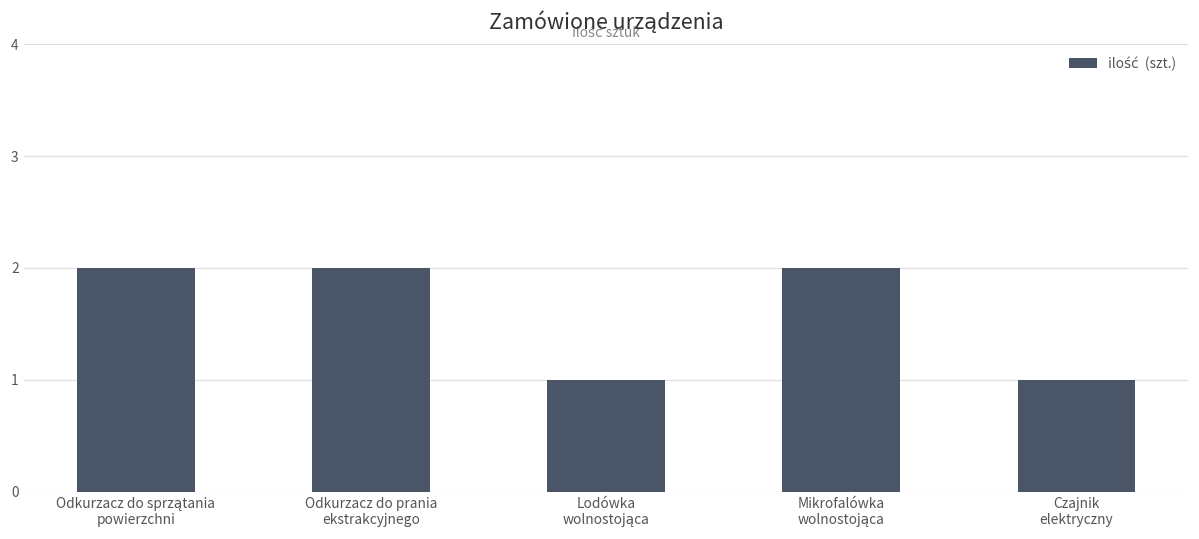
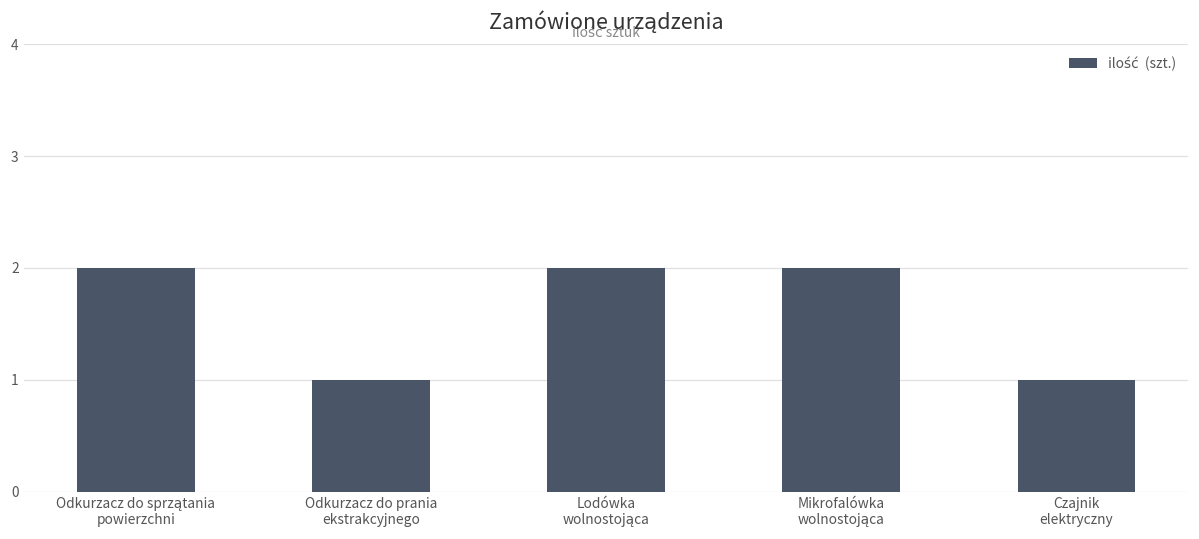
  {
    "Odkurzacz do sprzątania powierzchni": 2,
-   "Odkurzacz do prania ekstrakcyjnego": 2,
-   "Lodówka wolnostojąca": 1,
+   "Odkurzacz do prania ekstrakcyjnego": 1,
+   "Lodówka wolnostojąca": 2,
    "Mikrofalówka wolnostojąca": 2,
    "Czajnik elektryczny": 1
  }
